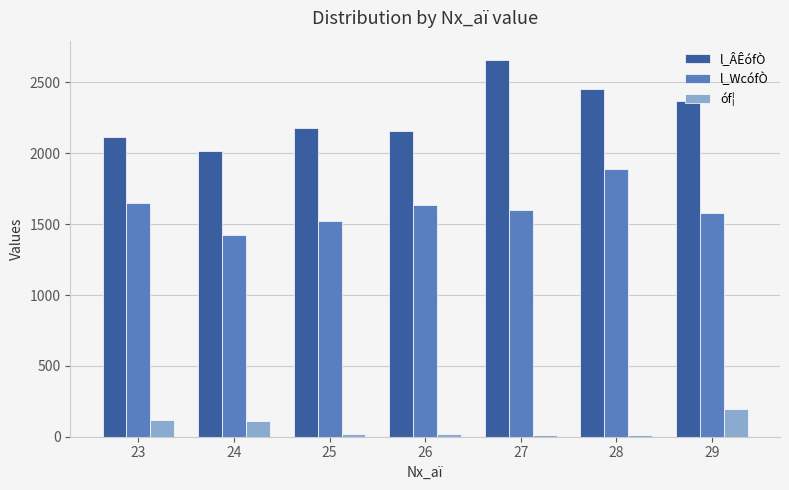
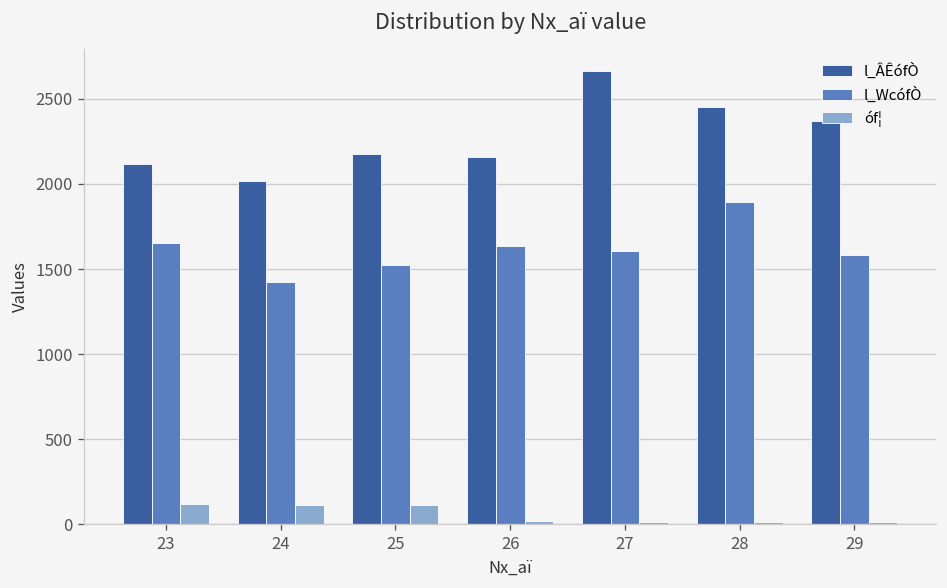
  {
    "óf¦": {
      "23": 120,
      "24": 110,
-     "25": 20,
+     "25": 110,
      "26": 20,
-     "29": 200
+     "29": 10
    }
  }
